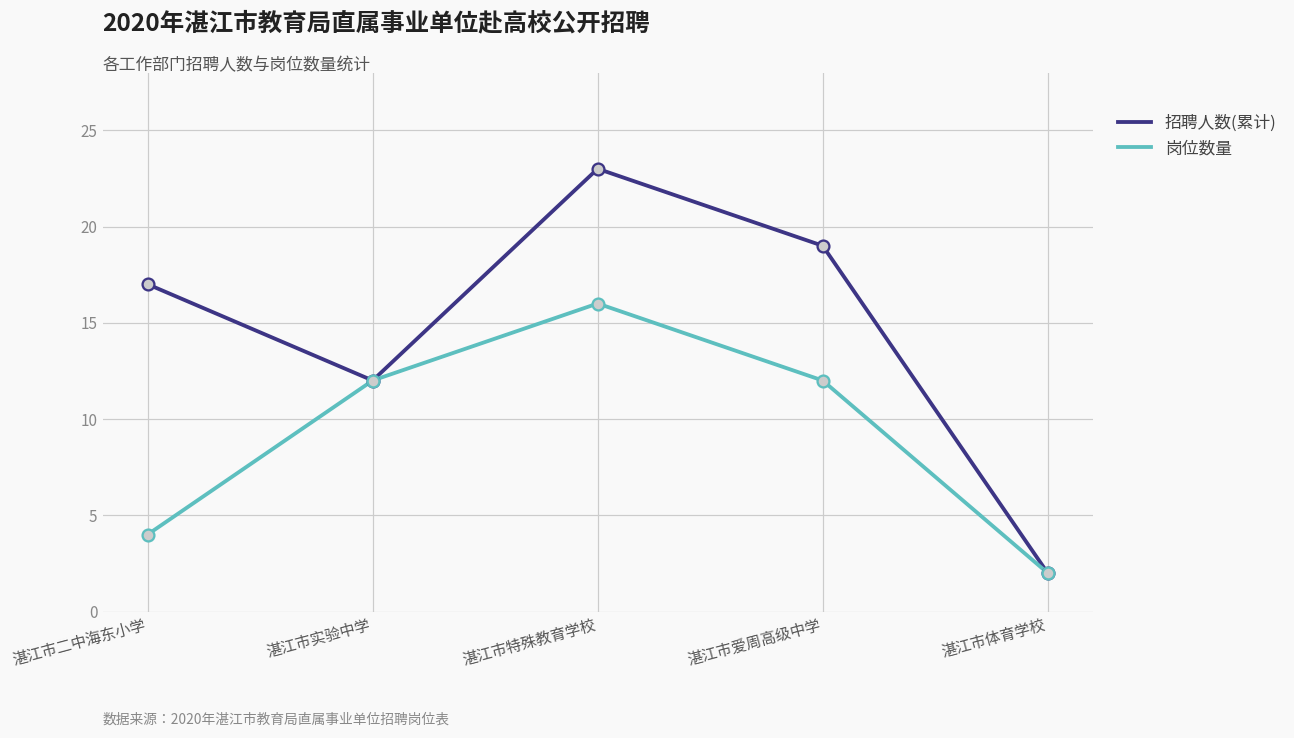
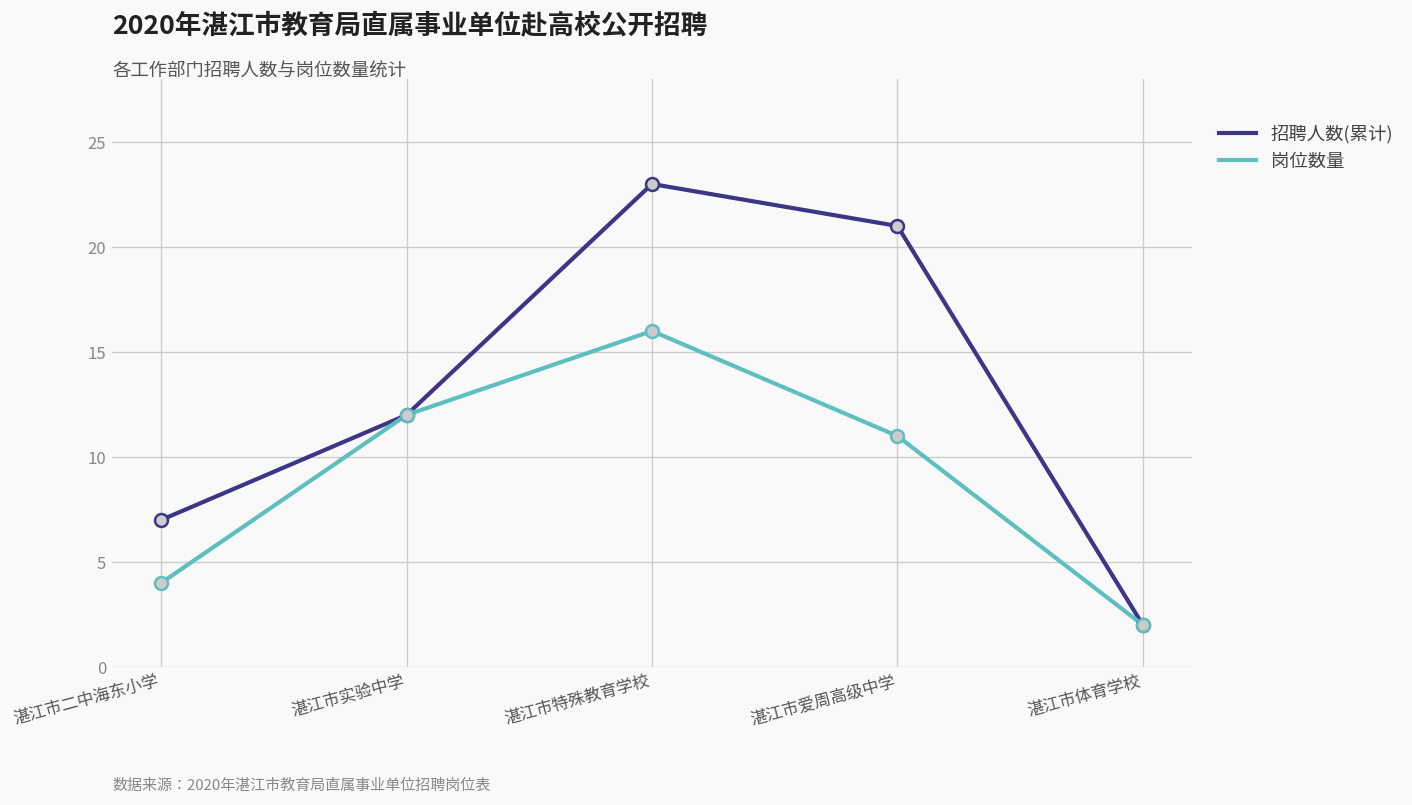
  {
    "招聘人数(累计)": {
-     "湛江市二中海东小学": 17,
+     "湛江市二中海东小学": 7,
      "湛江市特殊教育学校": 23,
-     "湛江市爱周高级中学": 19
+     "湛江市爱周高级中学": 21
    },
    "岗位数量": {
      "湛江市二中海东小学": 4,
      "湛江市特殊教育学校": 16,
-     "湛江市爱周高级中学": 12
+     "湛江市爱周高级中学": 11
    }
  }
